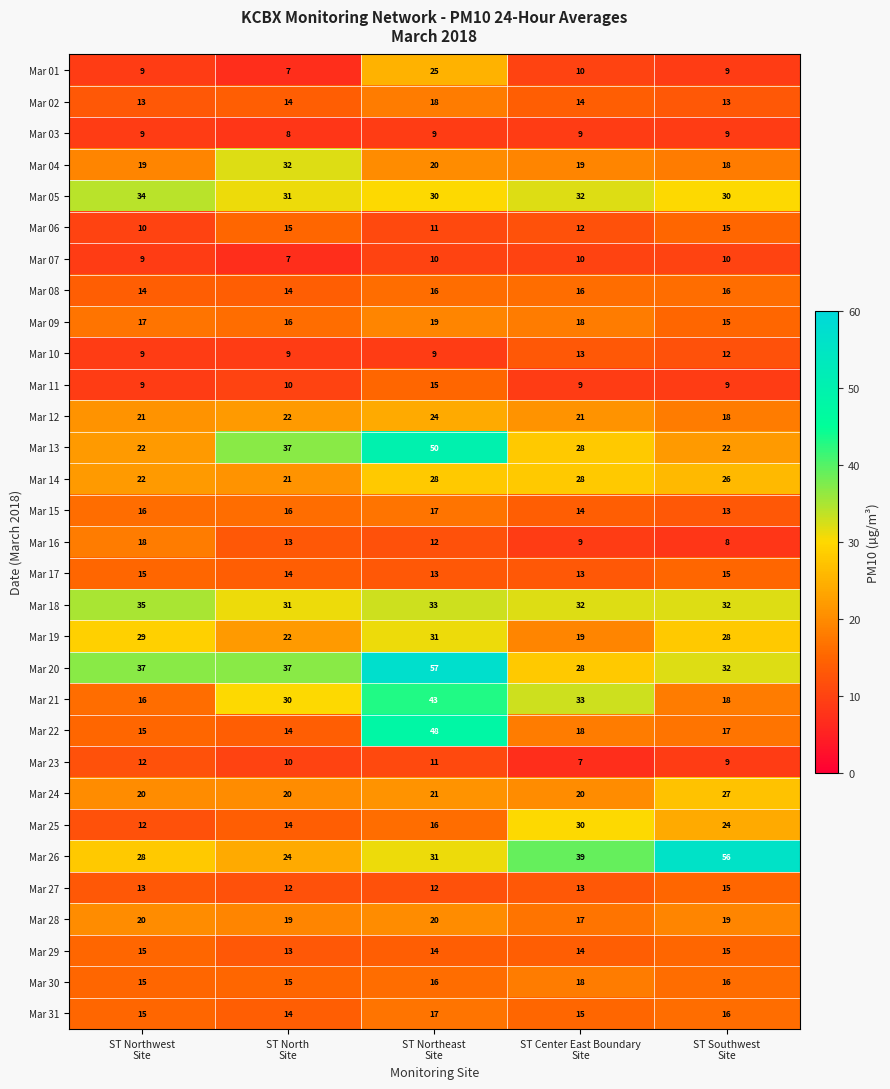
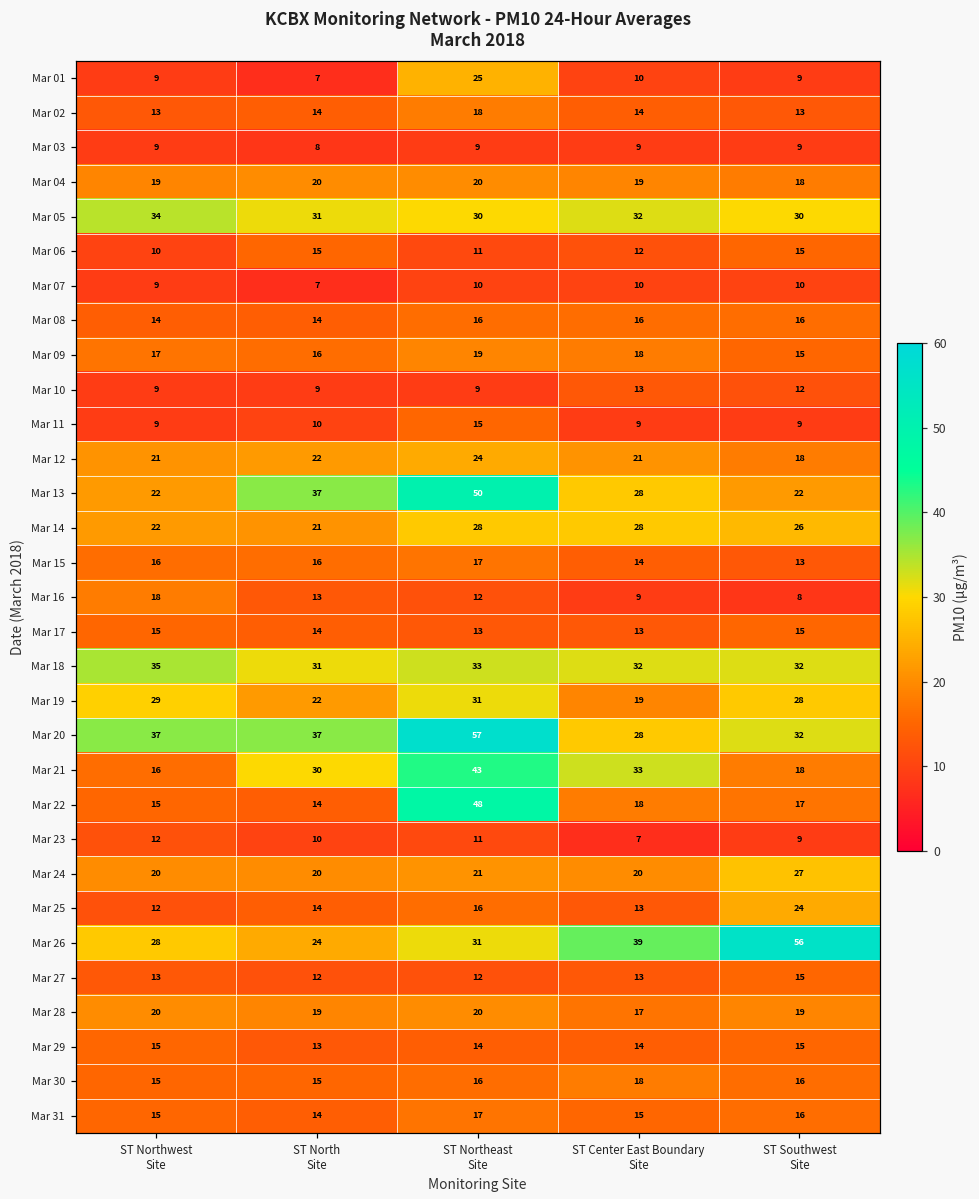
  {
    "Mar 01": {
      "ST Northwest Site": 9,
      "ST North Site": 7,
      "ST Northeast Site": 25,
      "ST Center East Boundary Site": 10,
      "ST Southwest Site": 9
    },
    "Mar 02": {
      "ST Northwest Site": 13,
      "ST North Site": 14,
      "ST Northeast Site": 18,
      "ST Center East Boundary Site": 14,
      "ST Southwest Site": 13
    },
    "Mar 03": {
      "ST Northwest Site": 9,
      "ST North Site": 8,
      "ST Northeast Site": 9,
      "ST Center East Boundary Site": 9,
      "ST Southwest Site": 9
    },
    "Mar 04": {
      "ST Northwest Site": 19,
-     "ST North Site": 32,
+     "ST North Site": 20,
      "ST Northeast Site": 20,
      "ST Center East Boundary Site": 19,
      "ST Southwest Site": 18
    },
    "Mar 05": {
      "ST Northwest Site": 34,
      "ST North Site": 31,
      "ST Northeast Site": 30,
      "ST Center East Boundary Site": 32,
      "ST Southwest Site": 30
    },
    "Mar 06": {
      "ST Northwest Site": 10,
      "ST North Site": 15,
      "ST Northeast Site": 11,
      "ST Center East Boundary Site": 12,
      "ST Southwest Site": 15
    },
    "Mar 07": {
      "ST Northwest Site": 9,
      "ST North Site": 7,
      "ST Northeast Site": 10,
      "ST Center East Boundary Site": 10,
      "ST Southwest Site": 10
    },
    "Mar 08": {
      "ST Northwest Site": 14,
      "ST North Site": 14,
      "ST Northeast Site": 16,
      "ST Center East Boundary Site": 16,
      "ST Southwest Site": 16
    },
    "Mar 09": {
      "ST Northwest Site": 17,
      "ST North Site": 16,
      "ST Northeast Site": 19,
      "ST Center East Boundary Site": 18,
      "ST Southwest Site": 15
    },
    "Mar 10": {
      "ST Northwest Site": 9,
      "ST North Site": 9,
      "ST Northeast Site": 9,
      "ST Center East Boundary Site": 13,
      "ST Southwest Site": 12
    },
    "Mar 11": {
      "ST Northwest Site": 9,
      "ST North Site": 10,
      "ST Northeast Site": 15,
      "ST Center East Boundary Site": 9,
      "ST Southwest Site": 9
    },
    "Mar 12": {
      "ST Northwest Site": 21,
      "ST North Site": 22,
      "ST Northeast Site": 24,
      "ST Center East Boundary Site": 21,
      "ST Southwest Site": 18
    },
    "Mar 13": {
      "ST Northwest Site": 22,
      "ST North Site": 37,
      "ST Northeast Site": 50,
      "ST Center East Boundary Site": 28,
      "ST Southwest Site": 22
    },
    "Mar 14": {
      "ST Northwest Site": 22,
      "ST North Site": 21,
      "ST Northeast Site": 28,
      "ST Center East Boundary Site": 28,
      "ST Southwest Site": 26
    },
    "Mar 15": {
      "ST Northwest Site": 16,
      "ST North Site": 16,
      "ST Northeast Site": 17,
      "ST Center East Boundary Site": 14,
      "ST Southwest Site": 13
    },
    "Mar 16": {
      "ST Northwest Site": 18,
      "ST North Site": 13,
      "ST Northeast Site": 12,
      "ST Center East Boundary Site": 9,
      "ST Southwest Site": 8
    },
    "Mar 17": {
      "ST Northwest Site": 15,
      "ST North Site": 14,
      "ST Northeast Site": 13,
      "ST Center East Boundary Site": 13,
      "ST Southwest Site": 15
    },
    "Mar 18": {
      "ST Northwest Site": 35,
      "ST North Site": 31,
      "ST Northeast Site": 33,
      "ST Center East Boundary Site": 32,
      "ST Southwest Site": 32
    },
    "Mar 19": {
      "ST Northwest Site": 29,
      "ST North Site": 22,
      "ST Northeast Site": 31,
      "ST Center East Boundary Site": 19,
      "ST Southwest Site": 28
    },
    "Mar 20": {
      "ST Northwest Site": 37,
      "ST North Site": 37,
      "ST Northeast Site": 57,
      "ST Center East Boundary Site": 28,
      "ST Southwest Site": 32
    },
    "Mar 21": {
      "ST Northwest Site": 16,
      "ST North Site": 30,
      "ST Northeast Site": 43,
      "ST Center East Boundary Site": 33,
      "ST Southwest Site": 18
    },
    "Mar 22": {
      "ST Northwest Site": 15,
      "ST North Site": 14,
      "ST Northeast Site": 48,
      "ST Center East Boundary Site": 18,
      "ST Southwest Site": 17
    },
    "Mar 23": {
      "ST Northwest Site": 12,
      "ST North Site": 10,
      "ST Northeast Site": 11,
      "ST Center East Boundary Site": 7,
      "ST Southwest Site": 9
    },
    "Mar 24": {
      "ST Northwest Site": 20,
      "ST North Site": 20,
      "ST Northeast Site": 21,
      "ST Center East Boundary Site": 20,
      "ST Southwest Site": 27
    },
    "Mar 25": {
      "ST Northwest Site": 12,
      "ST North Site": 14,
      "ST Northeast Site": 16,
-     "ST Center East Boundary Site": 30,
+     "ST Center East Boundary Site": 13,
      "ST Southwest Site": 24
    },
    "Mar 26": {
      "ST Northwest Site": 28,
      "ST North Site": 24,
      "ST Northeast Site": 31,
      "ST Center East Boundary Site": 39,
      "ST Southwest Site": 56
    },
    "Mar 27": {
      "ST Northwest Site": 13,
      "ST North Site": 12,
      "ST Northeast Site": 12,
      "ST Center East Boundary Site": 13,
      "ST Southwest Site": 15
    },
    "Mar 28": {
      "ST Northwest Site": 20,
      "ST North Site": 19,
      "ST Northeast Site": 20,
      "ST Center East Boundary Site": 17,
      "ST Southwest Site": 19
    },
    "Mar 29": {
      "ST Northwest Site": 15,
      "ST North Site": 13,
      "ST Northeast Site": 14,
      "ST Center East Boundary Site": 14,
      "ST Southwest Site": 15
    },
    "Mar 30": {
      "ST Northwest Site": 15,
      "ST North Site": 15,
      "ST Northeast Site": 16,
      "ST Center East Boundary Site": 18,
      "ST Southwest Site": 16
    },
    "Mar 31": {
      "ST Northwest Site": 15,
      "ST North Site": 14,
      "ST Northeast Site": 17,
      "ST Center East Boundary Site": 15,
      "ST Southwest Site": 16
    }
  }
